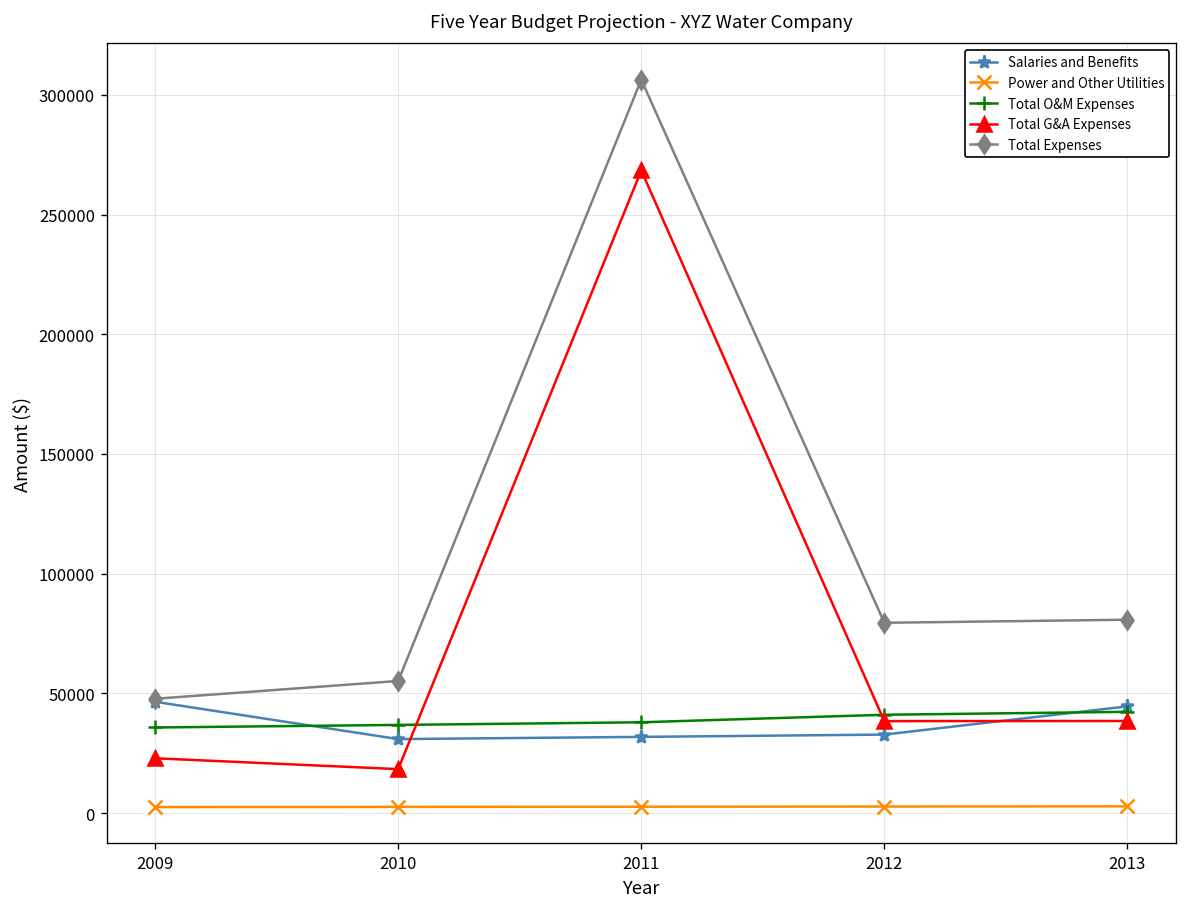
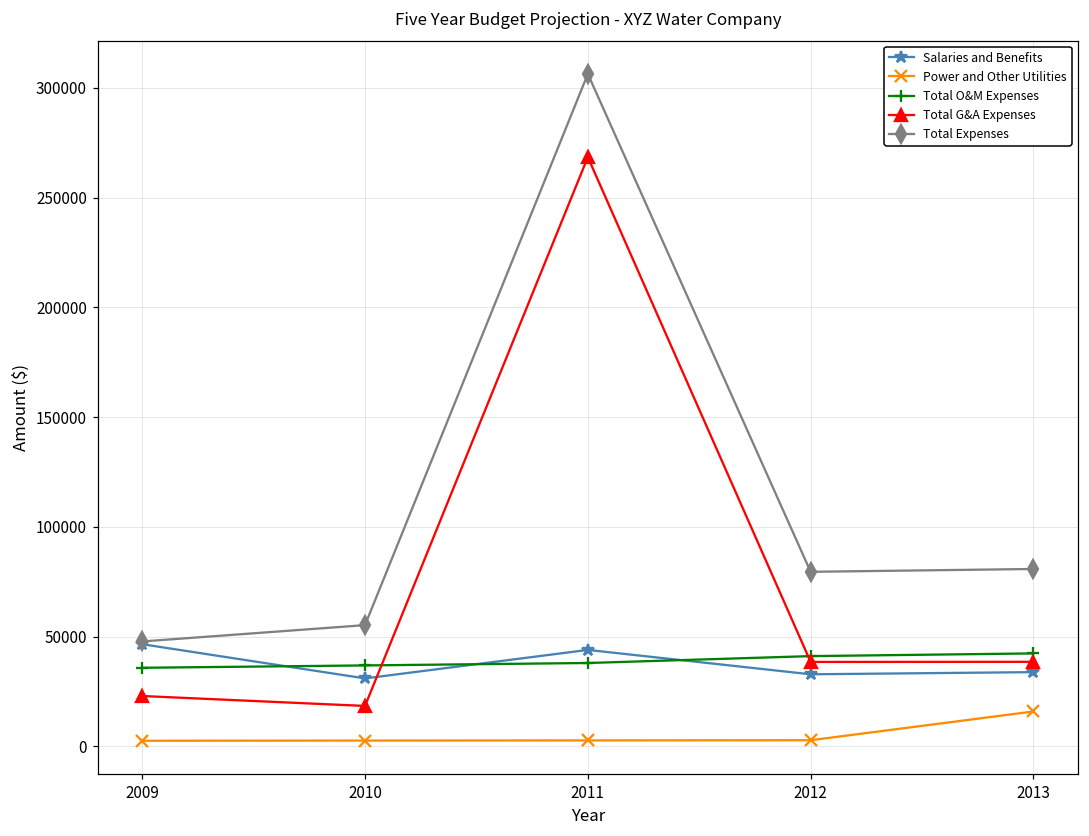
  {
    "Salaries and Benefits": {
      "2010": 31000,
-     "2011": 32000,
+     "2011": 44000,
      "2012": 33000,
-     "2013": 45000
+     "2013": 34000
    },
    "Power and Other Utilities": {
      "2009": 3000,
      "2010": 3000,
      "2011": 3000,
      "2012": 3000,
-     "2013": 3000
+     "2013": 16000
    },
    "Total O&M Expenses": {
      "2009": 36000,
      "2010": 37000,
      "2011": 38000,
      "2012": 41000,
      "2013": 42000
    },
    "Total G&A Expenses": {
      "2009": 23000,
      "2010": 18000,
      "2011": 268000,
      "2012": 38000,
      "2013": 38000
    },
    "Total Expenses": {
      "2010": 55000,
      "2011": 306000,
      "2012": 79000,
      "2013": 81000
    }
  }
